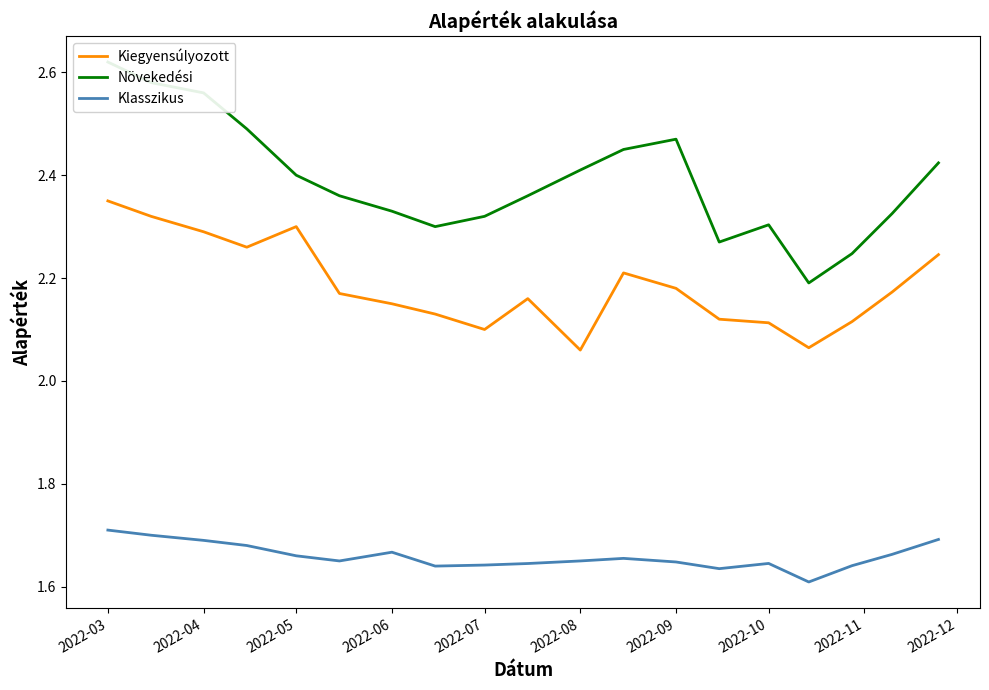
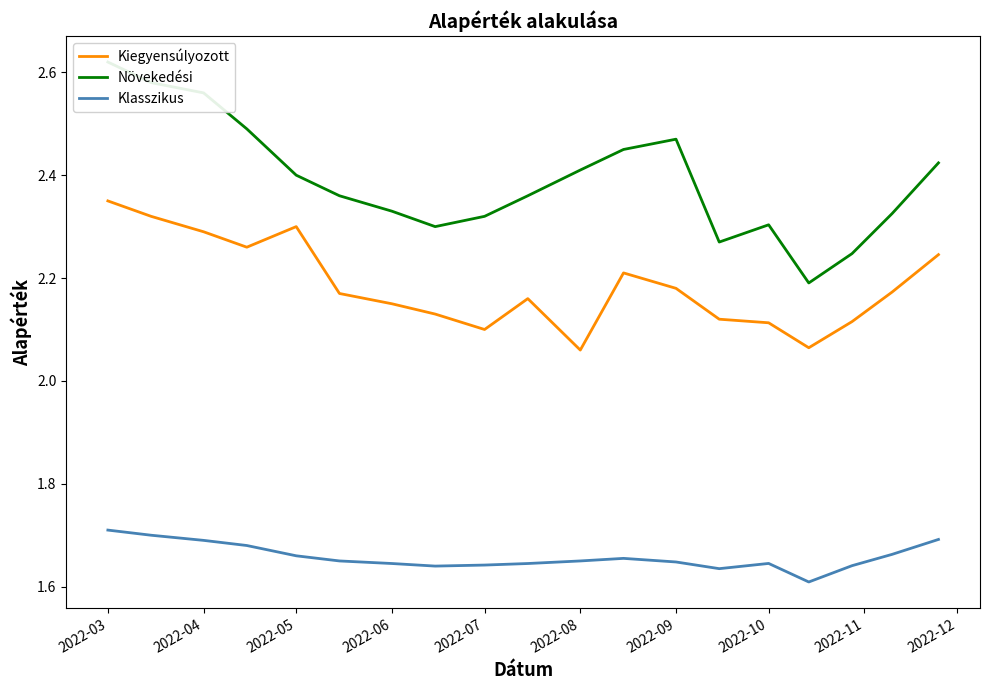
  {
    "Kiegyensúlyozott": {
      "2022-03": 2.35,
      "2022-04": 2.29,
      "2022-05": 2.30,
      "2022-06": 2.15,
      "2022-07": 2.10,
      "2022-08": 2.06,
      "2022-09": 2.18,
      "2022-10": 2.11
    },
    "Növekedési": {
      "2022-05": 2.40,
      "2022-06": 2.33,
      "2022-07": 2.32,
      "2022-08": 2.41,
      "2022-09": 2.47,
      "2022-10": 2.30
    },
    "Klasszikus": {
      "2022-03": 1.71,
      "2022-04": 1.69,
      "2022-05": 1.66,
-     "2022-06": 1.67,
+     "2022-06": 1.65,
      "2022-07": 1.64,
      "2022-08": 1.65,
      "2022-09": 1.65,
      "2022-10": 1.65
    }
  }
